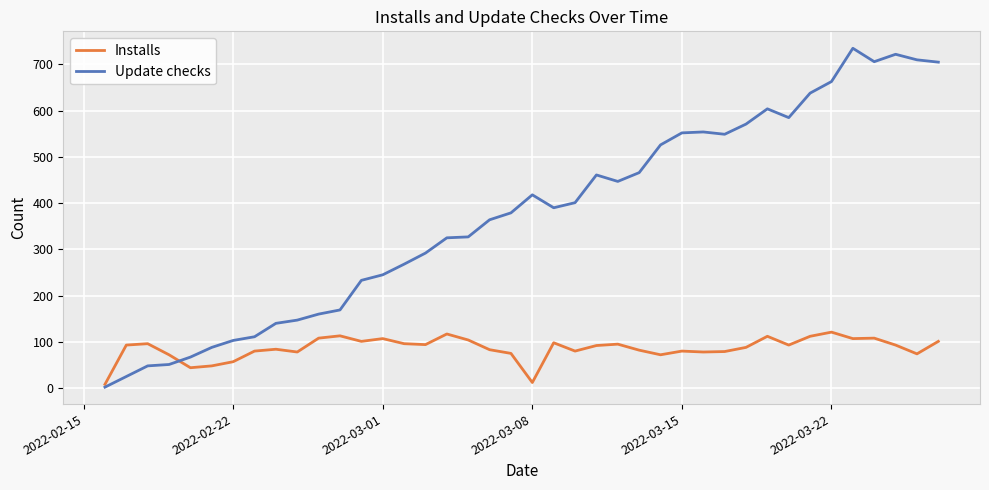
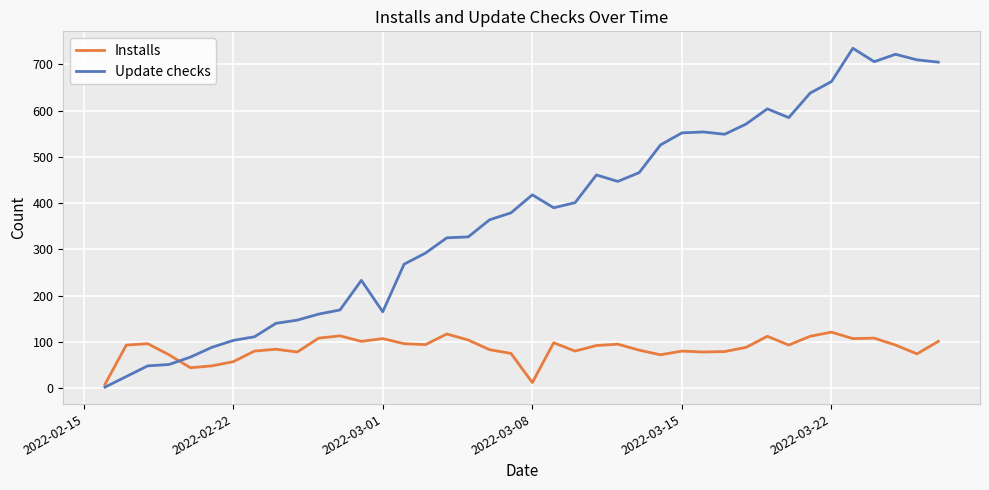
  {
    "Installs": {
      "2022-02-22": 60,
      "2022-03-01": 110,
      "2022-03-08": 10,
      "2022-03-15": 80,
      "2022-03-22": 120
    },
    "Update checks": {
      "2022-02-22": 100,
-     "2022-03-01": 250,
+     "2022-03-01": 170,
      "2022-03-08": 420,
      "2022-03-15": 550,
      "2022-03-22": 660
    }
  }
